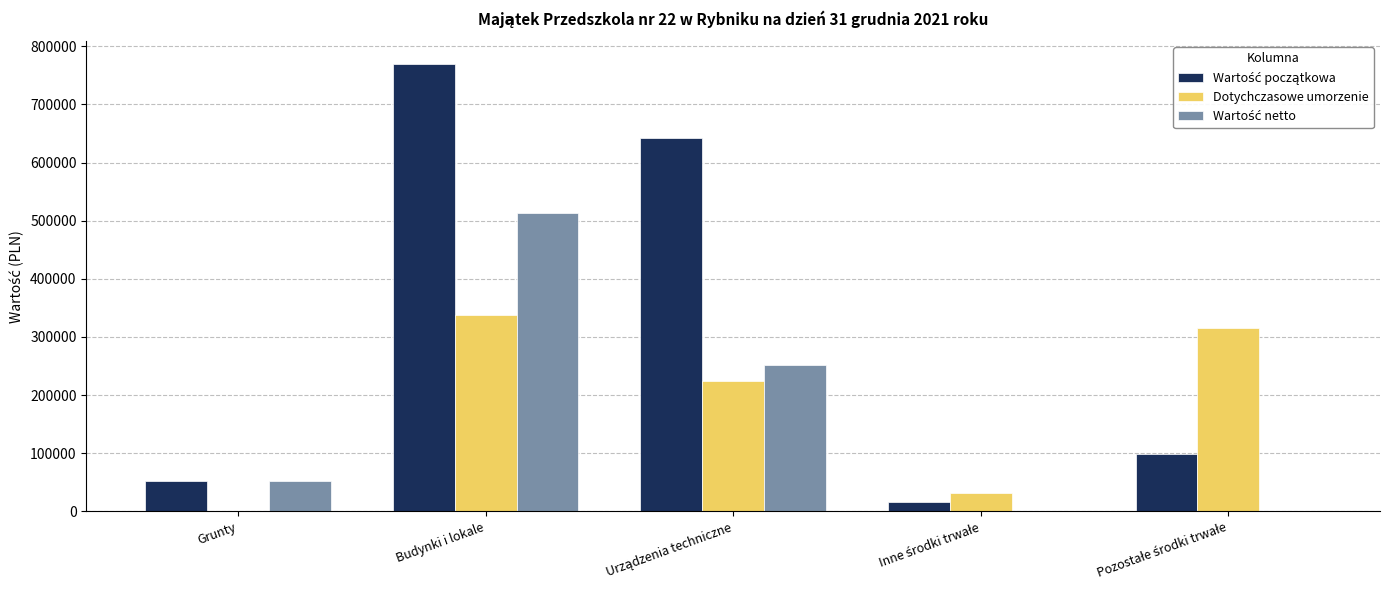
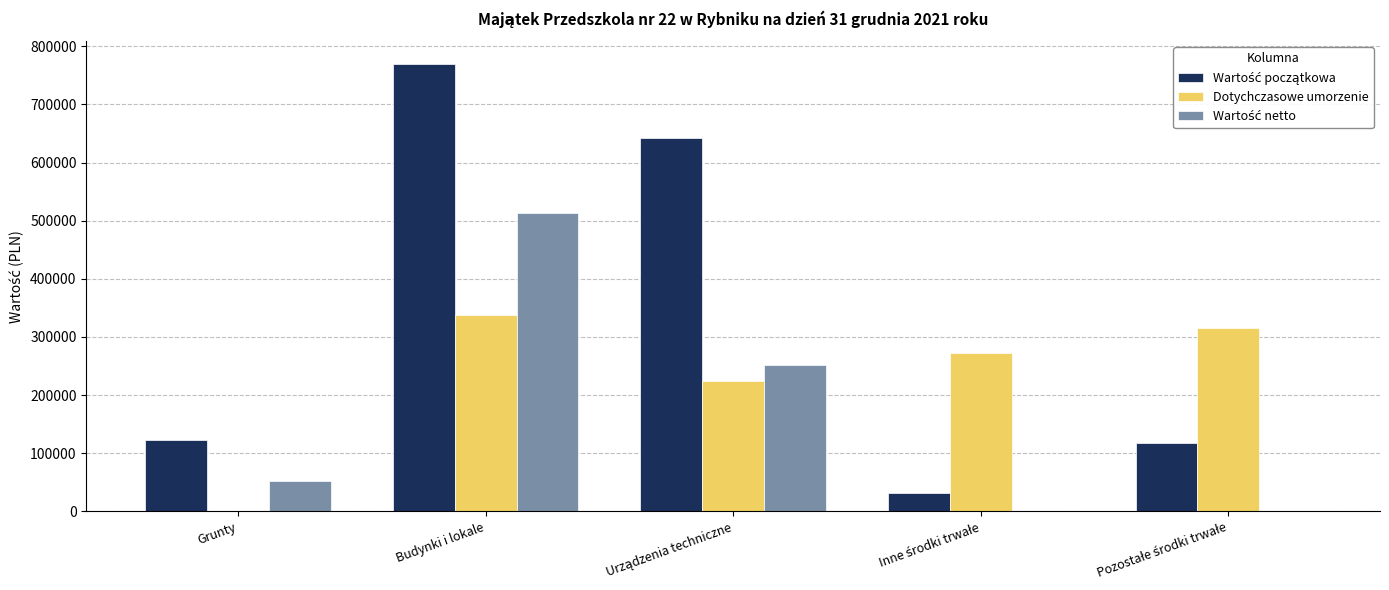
  {
    "Wartość początkowa": {
-     "Grunty": 50000,
+     "Grunty": 120000,
      "Budynki i lokale": 770000,
      "Urządzenia techniczne": 640000,
-     "Inne środki trwałe": 20000,
-     "Pozostałe środki trwałe": 100000
+     "Inne środki trwałe": 30000,
+     "Pozostałe środki trwałe": 120000
    },
    "Dotychczasowe umorzenie": {
      "Grunty": 0,
      "Budynki i lokale": 340000,
      "Urządzenia techniczne": 220000,
-     "Inne środki trwałe": 30000,
+     "Inne środki trwałe": 270000,
      "Pozostałe środki trwałe": 320000
    },
    "Wartość netto": {
      "Grunty": 50000,
      "Budynki i lokale": 510000,
      "Urządzenia techniczne": 250000,
      "Inne środki trwałe": 0,
      "Pozostałe środki trwałe": 0
    }
  }
